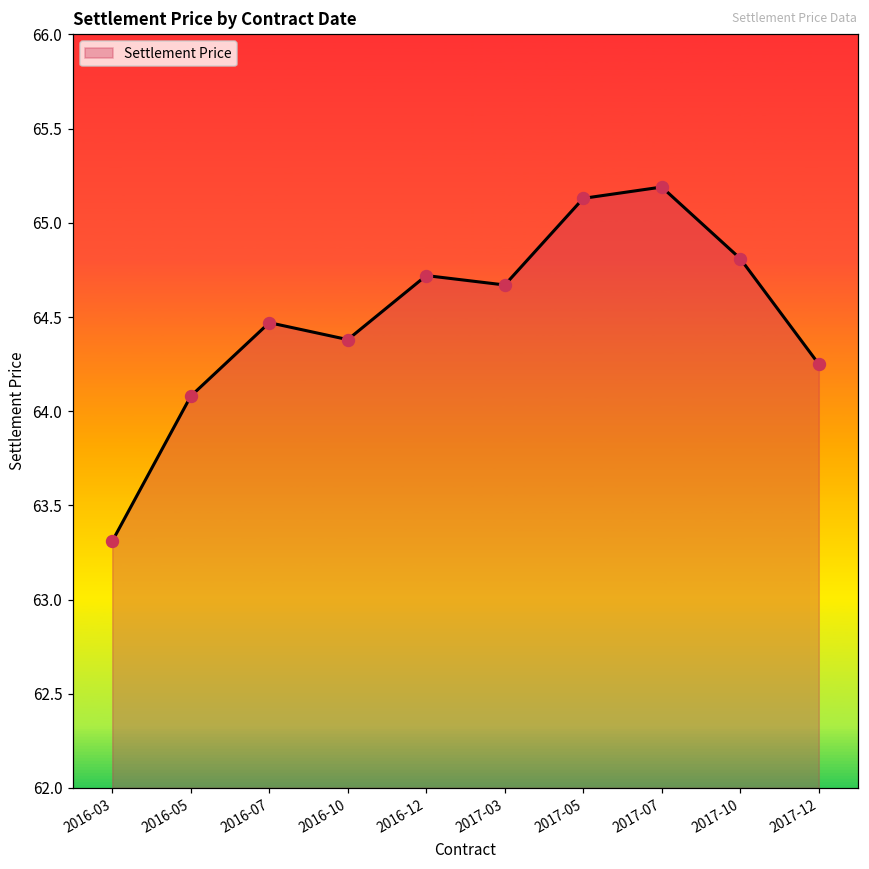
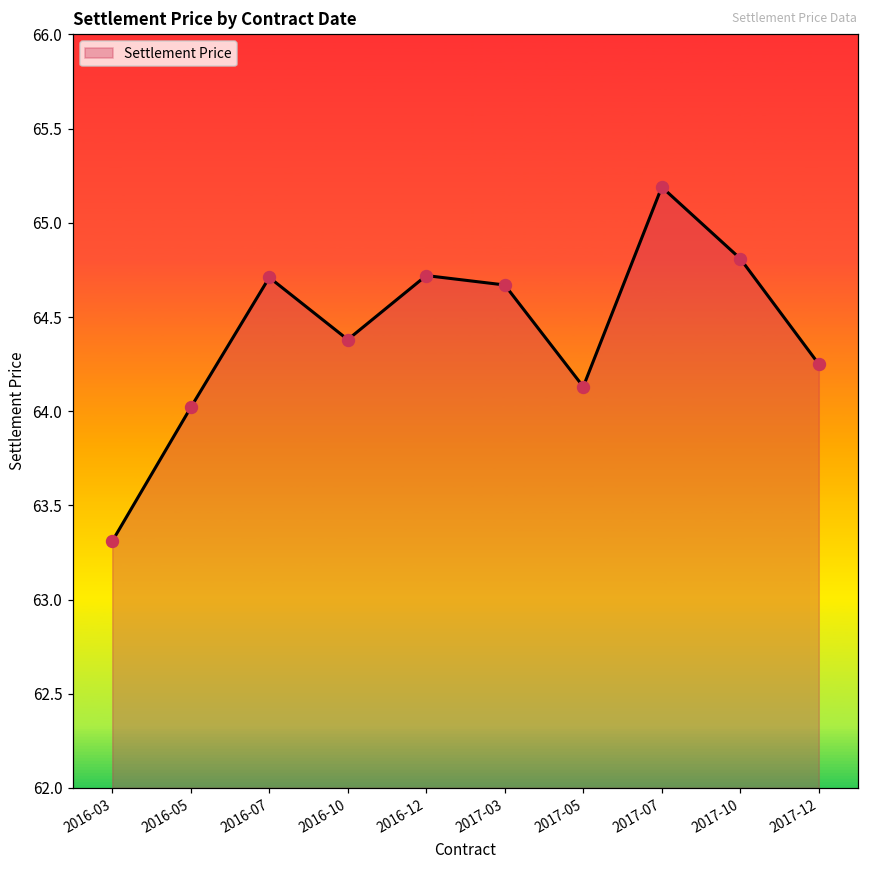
  {
    "2016-03": 63.31,
-   "2016-05": 64.08,
-   "2016-07": 64.47,
+   "2016-05": 64.02,
+   "2016-07": 64.71,
    "2016-10": 64.38,
    "2016-12": 64.72,
    "2017-03": 64.67,
-   "2017-05": 65.13,
+   "2017-05": 64.13,
    "2017-07": 65.19,
    "2017-10": 64.81,
    "2017-12": 64.25
  }
